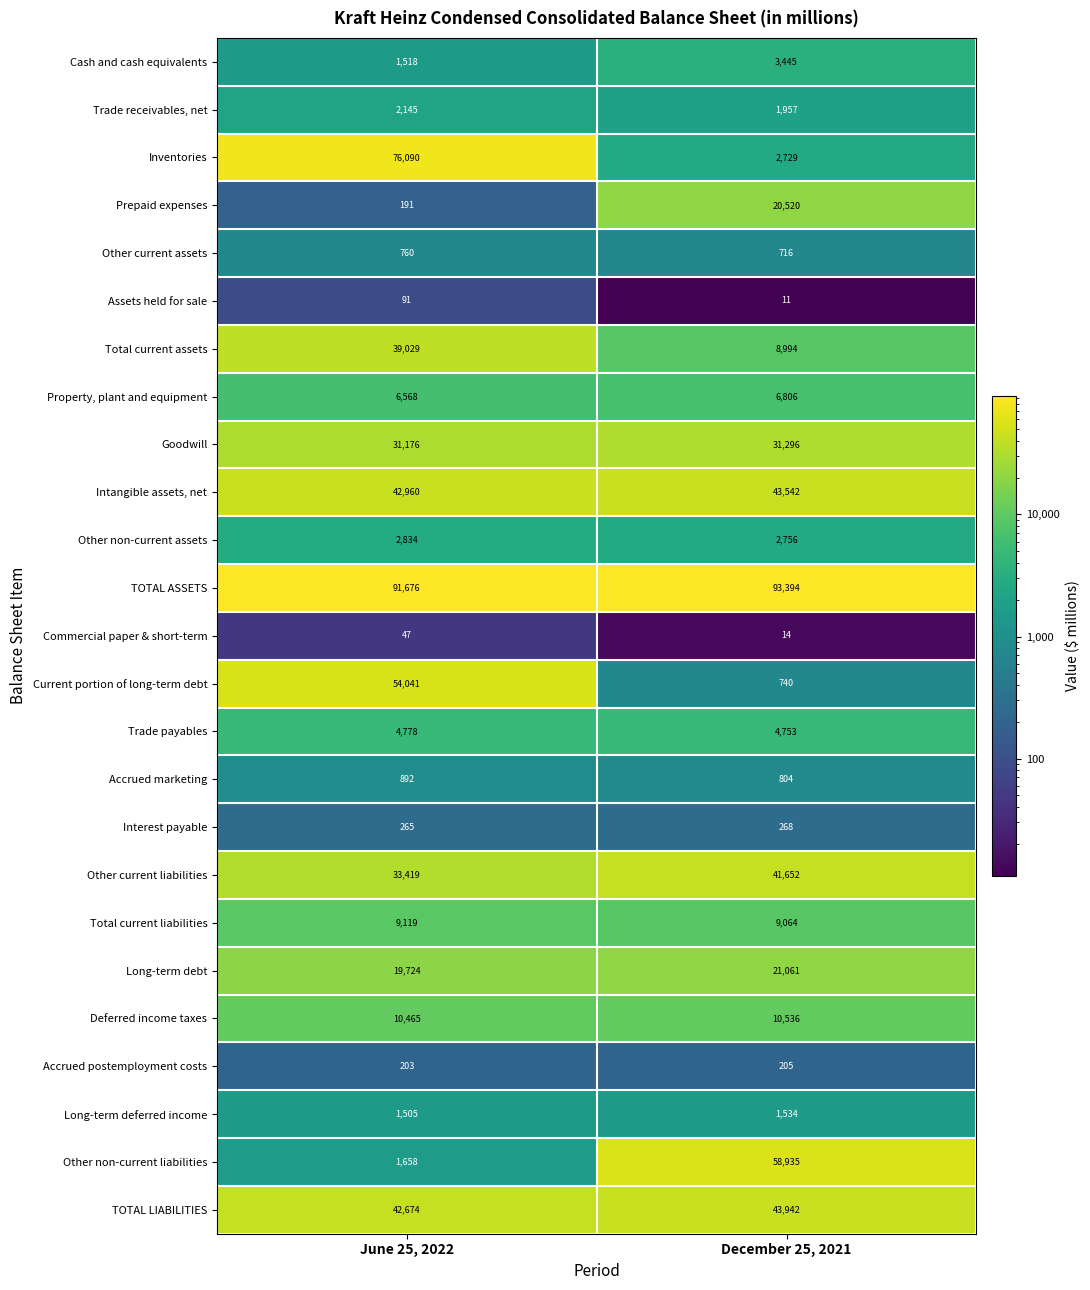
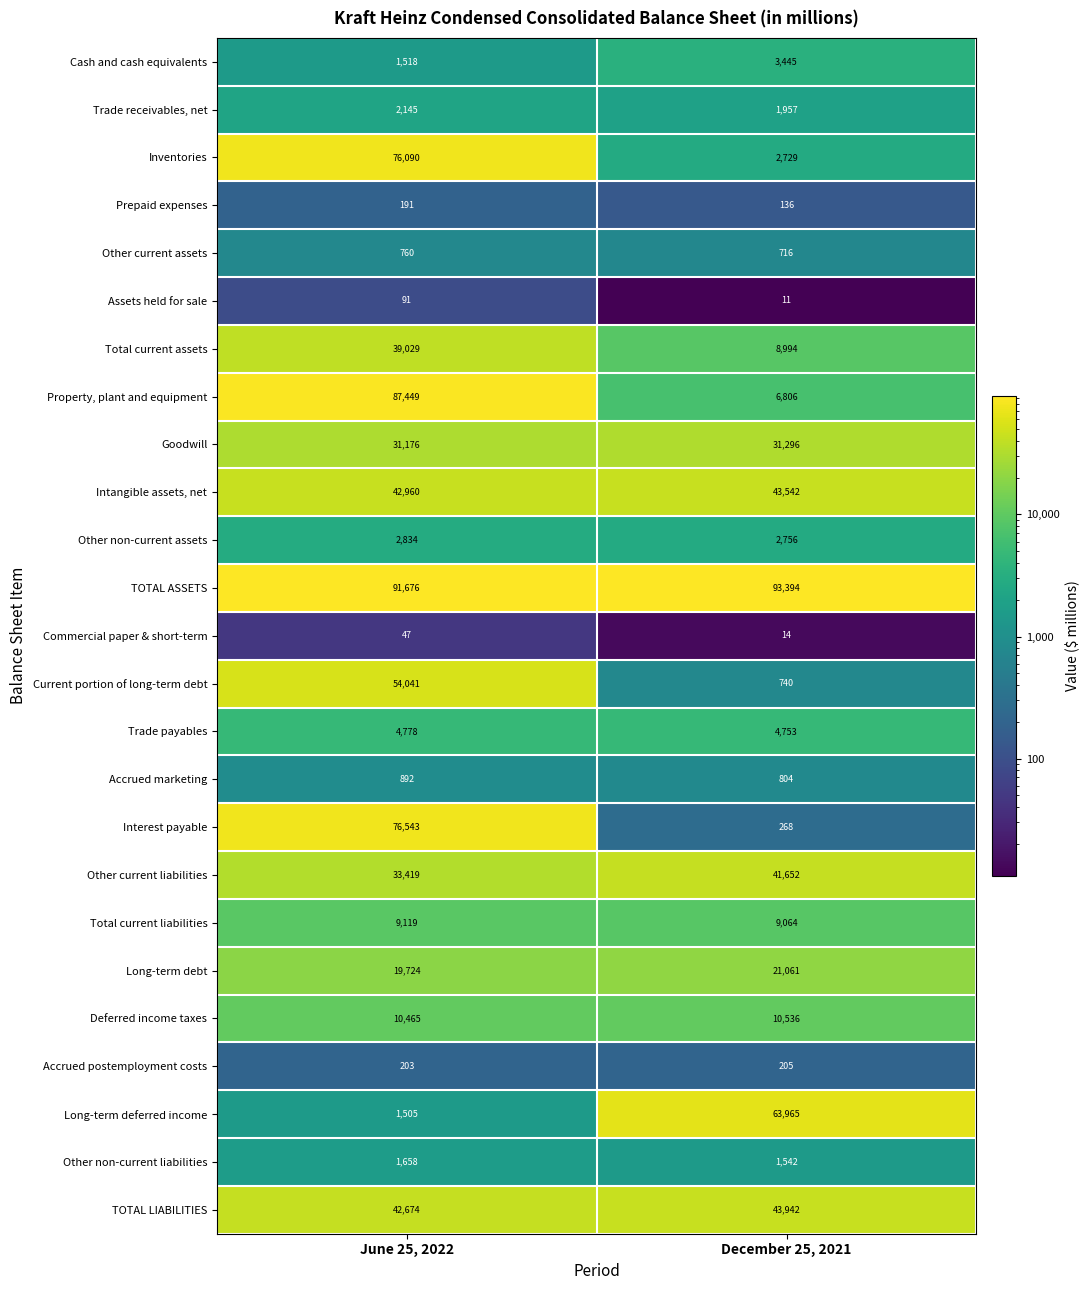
  {
    "Cash and cash equivalents": {
      "June 25, 2022": "1,518",
      "December 25, 2021": "3,445"
    },
    "Trade receivables, net": {
      "June 25, 2022": "2,145",
      "December 25, 2021": "1,957"
    },
    "Inventories": {
      "June 25, 2022": "76,090",
      "December 25, 2021": "2,729"
    },
    "Prepaid expenses": {
      "June 25, 2022": "191",
-     "December 25, 2021": "20,520"
+     "December 25, 2021": "136"
    },
    "Other current assets": {
      "June 25, 2022": "760",
      "December 25, 2021": "716"
    },
    "Assets held for sale": {
      "June 25, 2022": "91",
      "December 25, 2021": "11"
    },
    "Total current assets": {
      "June 25, 2022": "39,029",
      "December 25, 2021": "8,994"
    },
    "Property, plant and equipment": {
-     "June 25, 2022": "6,568",
+     "June 25, 2022": "87,449",
      "December 25, 2021": "6,806"
    },
    "Goodwill": {
      "June 25, 2022": "31,176",
      "December 25, 2021": "31,296"
    },
    "Intangible assets, net": {
      "June 25, 2022": "42,960",
      "December 25, 2021": "43,542"
    },
    "Other non-current assets": {
      "June 25, 2022": "2,834",
      "December 25, 2021": "2,756"
    },
    "TOTAL ASSETS": {
      "June 25, 2022": "91,676",
      "December 25, 2021": "93,394"
    },
    "Commercial paper & short-term": {
      "June 25, 2022": "47",
      "December 25, 2021": "14"
    },
    "Current portion of long-term debt": {
      "June 25, 2022": "54,041",
      "December 25, 2021": "740"
    },
    "Trade payables": {
      "June 25, 2022": "4,778",
      "December 25, 2021": "4,753"
    },
    "Accrued marketing": {
      "June 25, 2022": "892",
      "December 25, 2021": "804"
    },
    "Interest payable": {
-     "June 25, 2022": "265",
+     "June 25, 2022": "76,543",
      "December 25, 2021": "268"
    },
    "Other current liabilities": {
      "June 25, 2022": "33,419",
      "December 25, 2021": "41,652"
    },
    "Total current liabilities": {
      "June 25, 2022": "9,119",
      "December 25, 2021": "9,064"
    },
    "Long-term debt": {
      "June 25, 2022": "19,724",
      "December 25, 2021": "21,061"
    },
    "Deferred income taxes": {
      "June 25, 2022": "10,465",
      "December 25, 2021": "10,536"
    },
    "Accrued postemployment costs": {
      "June 25, 2022": "203",
      "December 25, 2021": "205"
    },
    "Long-term deferred income": {
      "June 25, 2022": "1,505",
-     "December 25, 2021": "1,534"
+     "December 25, 2021": "63,965"
    },
    "Other non-current liabilities": {
      "June 25, 2022": "1,658",
-     "December 25, 2021": "58,935"
+     "December 25, 2021": "1,542"
    },
    "TOTAL LIABILITIES": {
      "June 25, 2022": "42,674",
      "December 25, 2021": "43,942"
    }
  }
